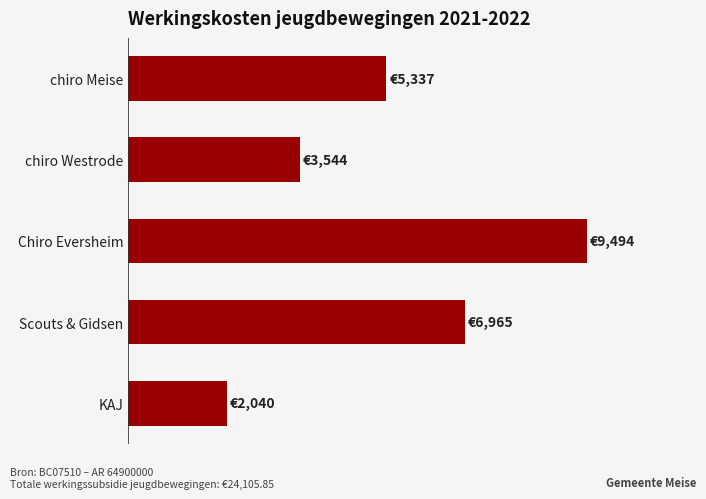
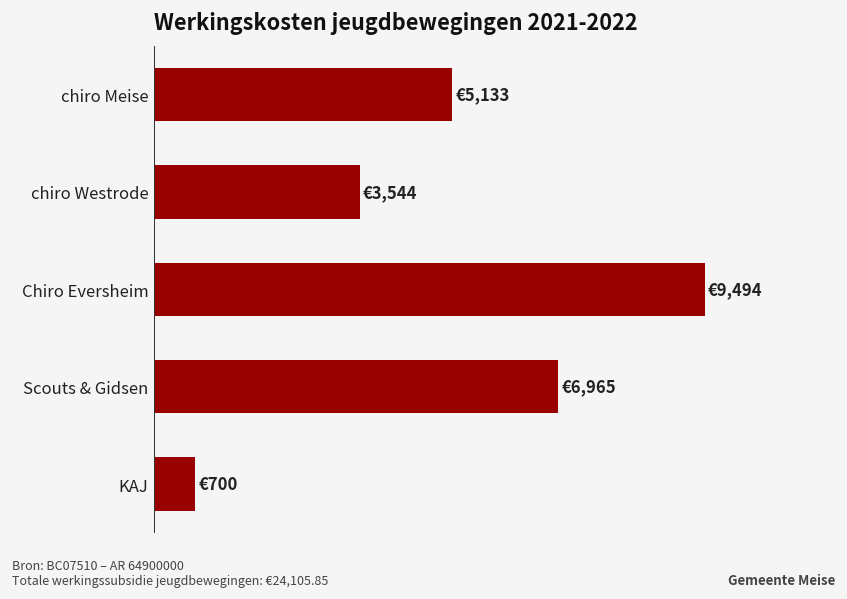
  {
-   "chiro Meise": "€5,337",
+   "chiro Meise": "€5,133",
    "chiro Westrode": "€3,544",
    "Chiro Eversheim": "€9,494",
    "Scouts & Gidsen": "€6,965",
-   "KAJ": "€2,040"
+   "KAJ": "€700"
  }
